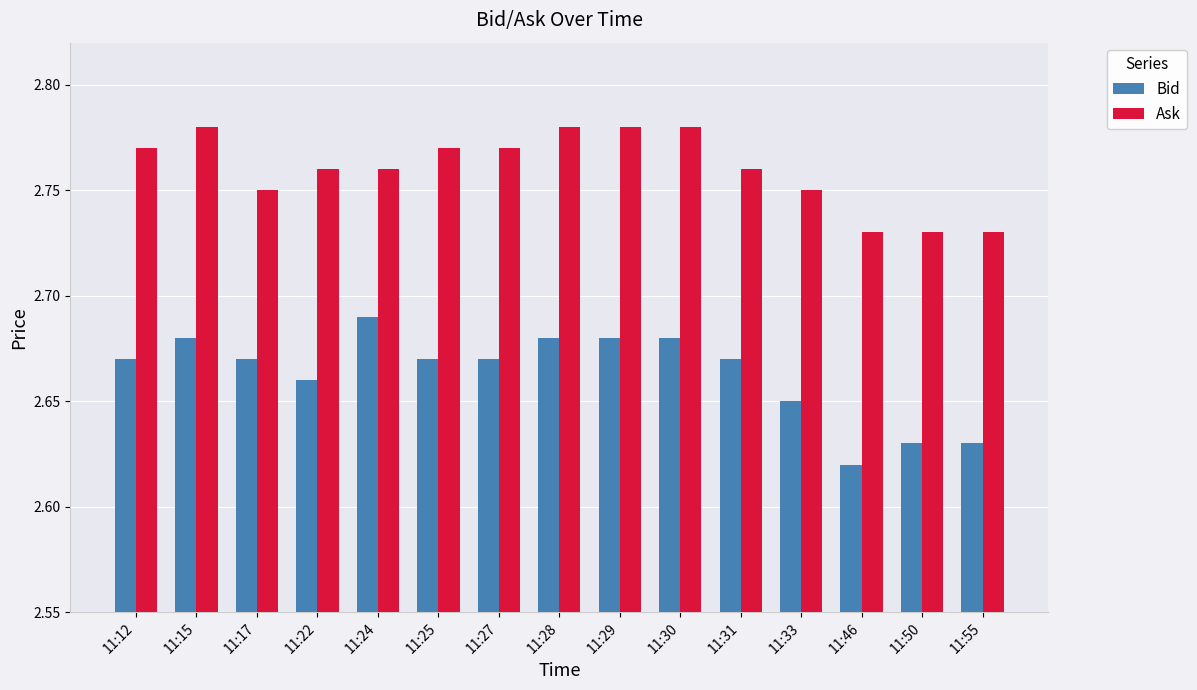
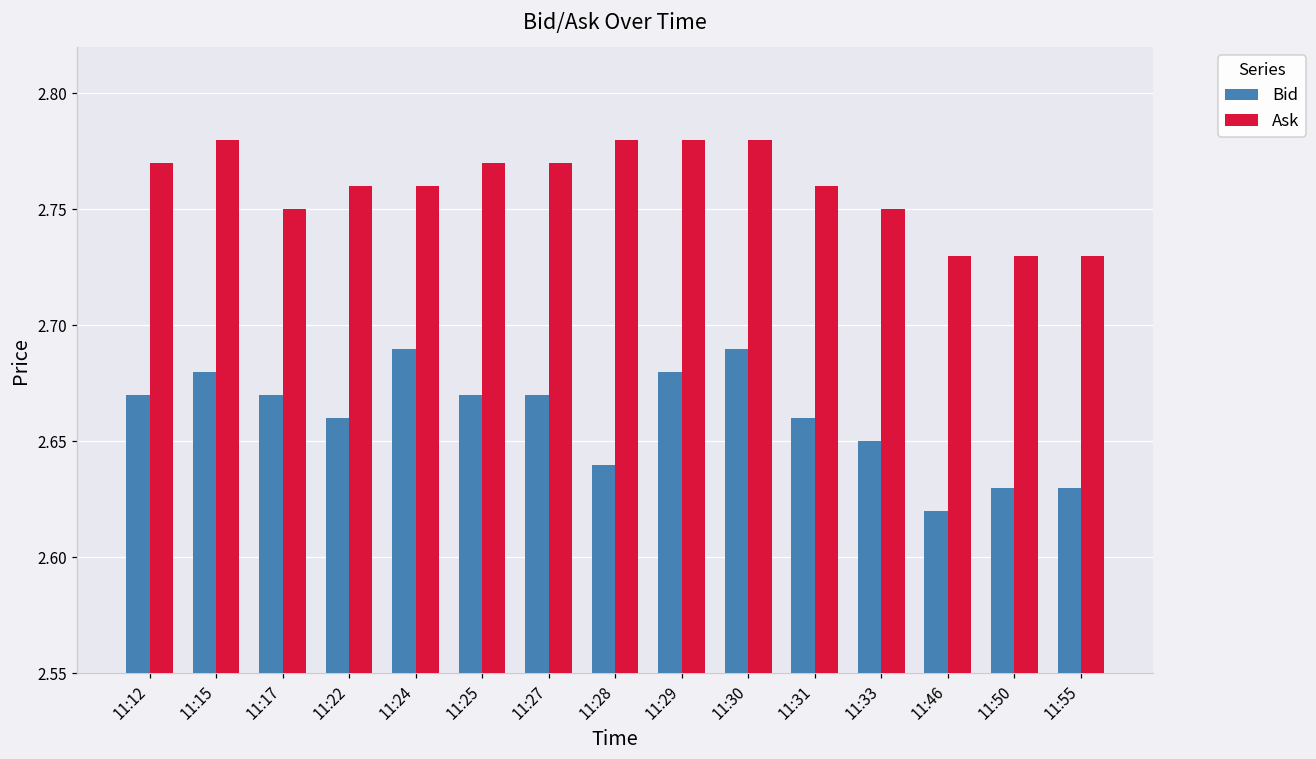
  {
    "Bid": {
      "11:12": 2.67,
      "11:15": 2.68,
      "11:17": 2.67,
      "11:22": 2.66,
      "11:24": 2.69,
      "11:25": 2.67,
      "11:27": 2.67,
-     "11:28": 2.68,
+     "11:28": 2.64,
      "11:29": 2.68,
-     "11:30": 2.68,
-     "11:31": 2.67,
+     "11:30": 2.69,
+     "11:31": 2.66,
      "11:33": 2.65,
      "11:46": 2.62,
      "11:50": 2.63,
      "11:55": 2.63
    },
    "Ask": {
      "11:12": 2.77,
      "11:15": 2.78,
      "11:17": 2.75,
      "11:22": 2.76,
      "11:24": 2.76,
      "11:25": 2.77,
      "11:27": 2.77,
      "11:28": 2.78,
      "11:29": 2.78,
      "11:30": 2.78,
      "11:31": 2.76,
      "11:33": 2.75,
      "11:46": 2.73,
      "11:50": 2.73,
      "11:55": 2.73
    }
  }
